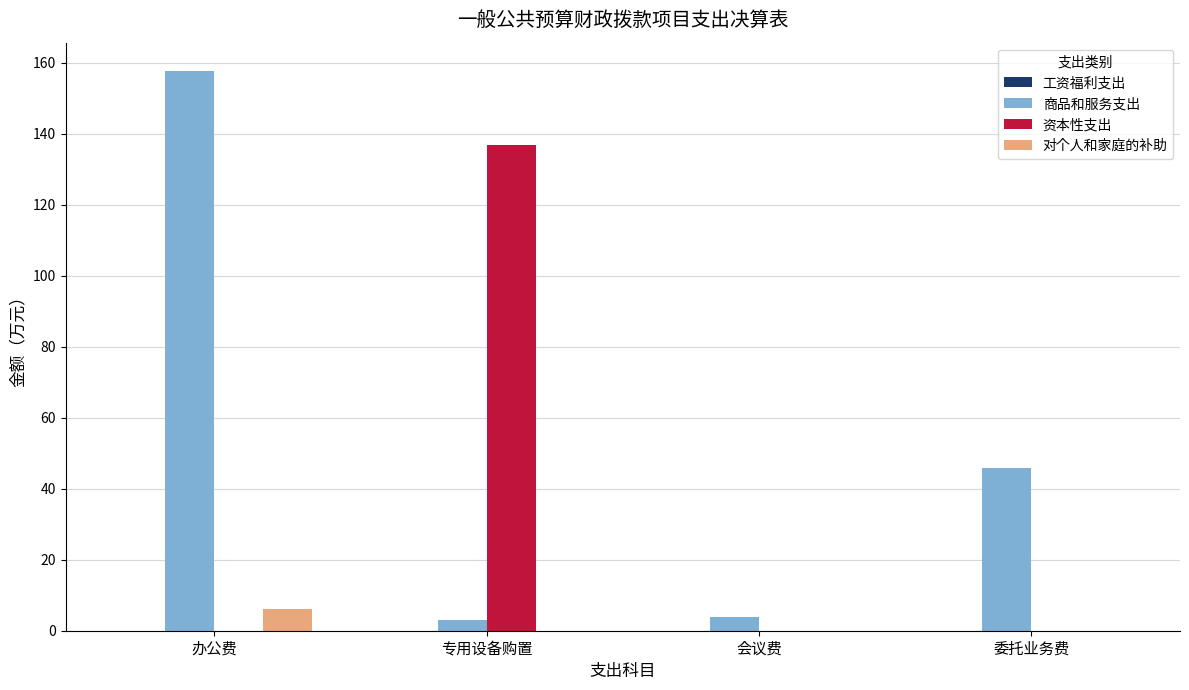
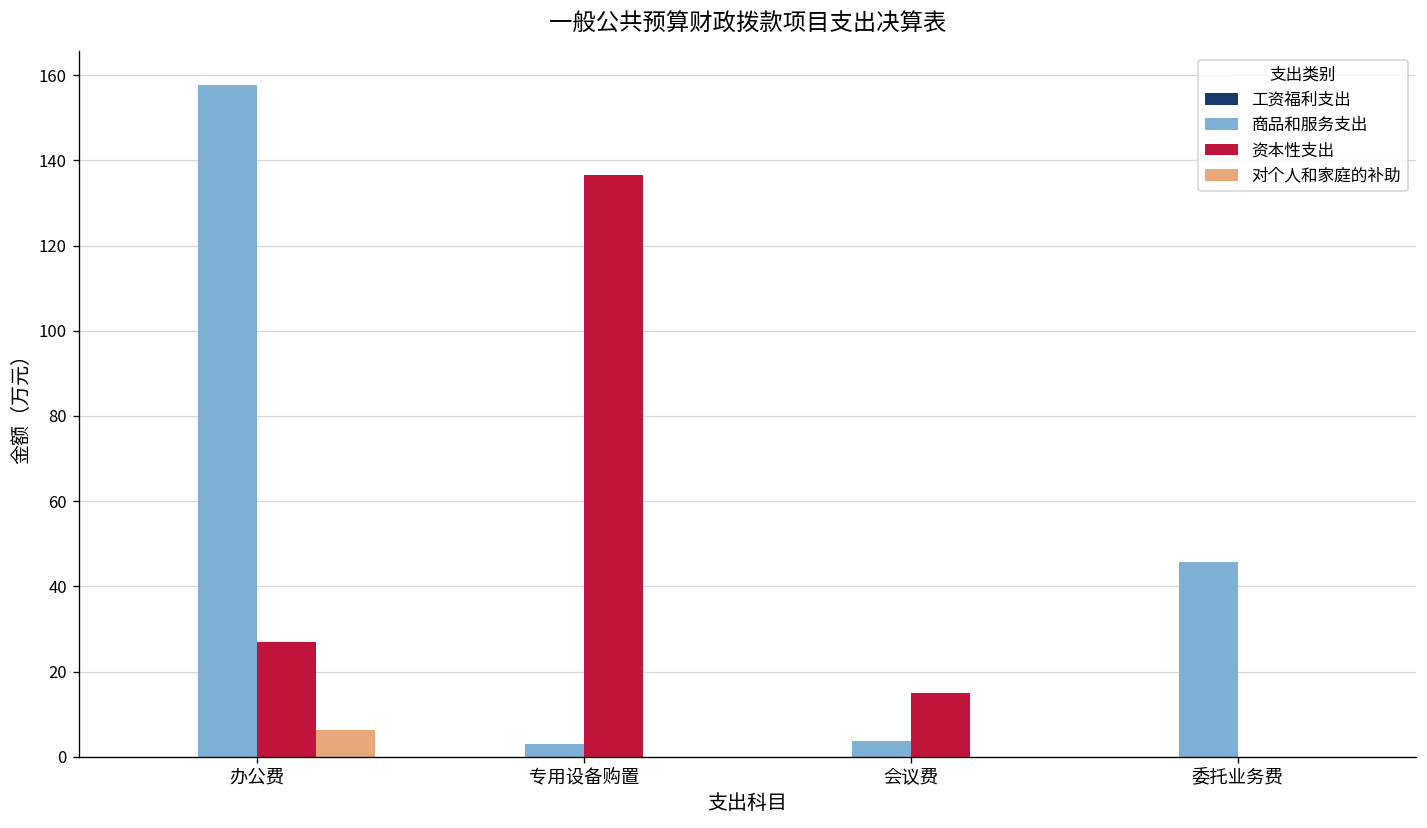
  {
    "工资福利支出": {
      "办公费": 0,
      "专用设备购置": 0,
      "会议费": 0,
      "委托业务费": 0
    },
    "商品和服务支出": {
      "办公费": 158,
      "专用设备购置": 3,
      "会议费": 4,
      "委托业务费": 46
    },
    "资本性支出": {
-     "办公费": 0,
+     "办公费": 27,
      "专用设备购置": 137,
-     "会议费": 0,
+     "会议费": 15,
      "委托业务费": 0
    },
    "对个人和家庭的补助": {
      "办公费": 6,
      "专用设备购置": 0,
      "会议费": 0,
      "委托业务费": 0
    }
  }
